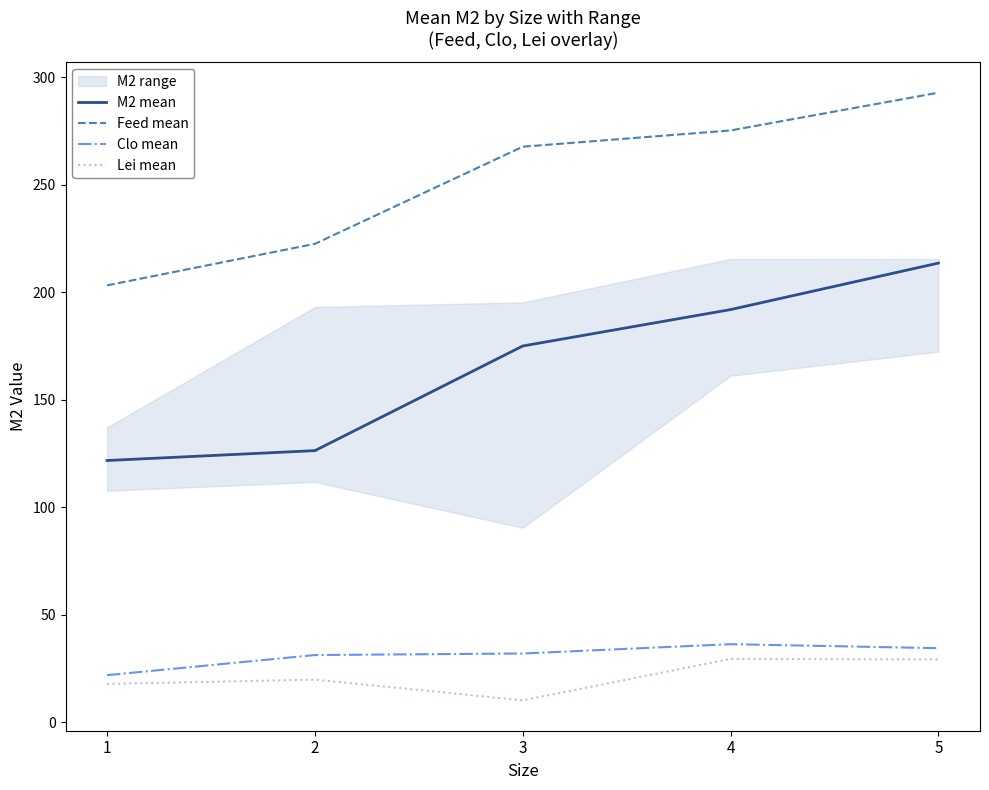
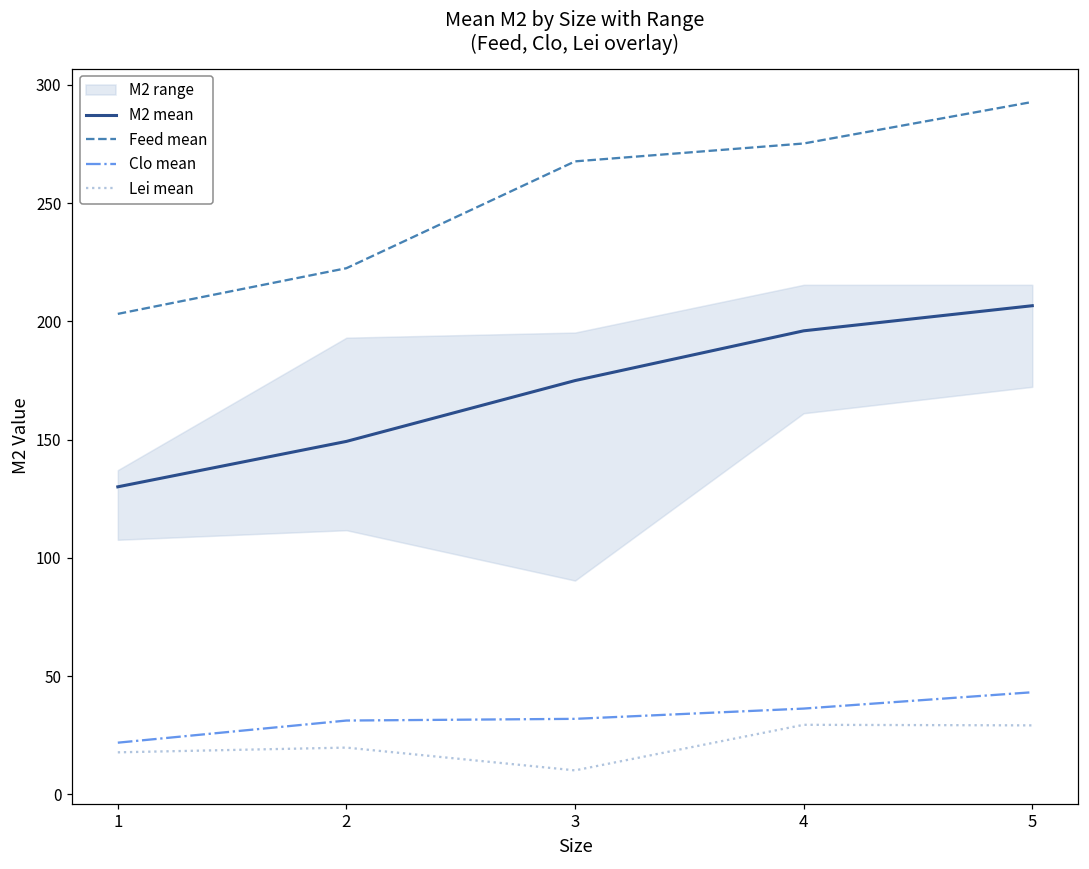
  {
    "M2 mean": {
-     "1": 122,
-     "2": 126,
+     "1": 130,
+     "2": 149,
      "3": 175,
-     "4": 192,
-     "5": 214
+     "4": 196,
+     "5": 207
    },
    "Feed mean": {
      "1": 203,
      "2": 222,
      "3": 268,
      "4": 275,
      "5": 293
    },
    "Clo mean": {
      "1": 22,
      "2": 31,
      "3": 32,
      "4": 36,
-     "5": 34
+     "5": 43
    }
  }
